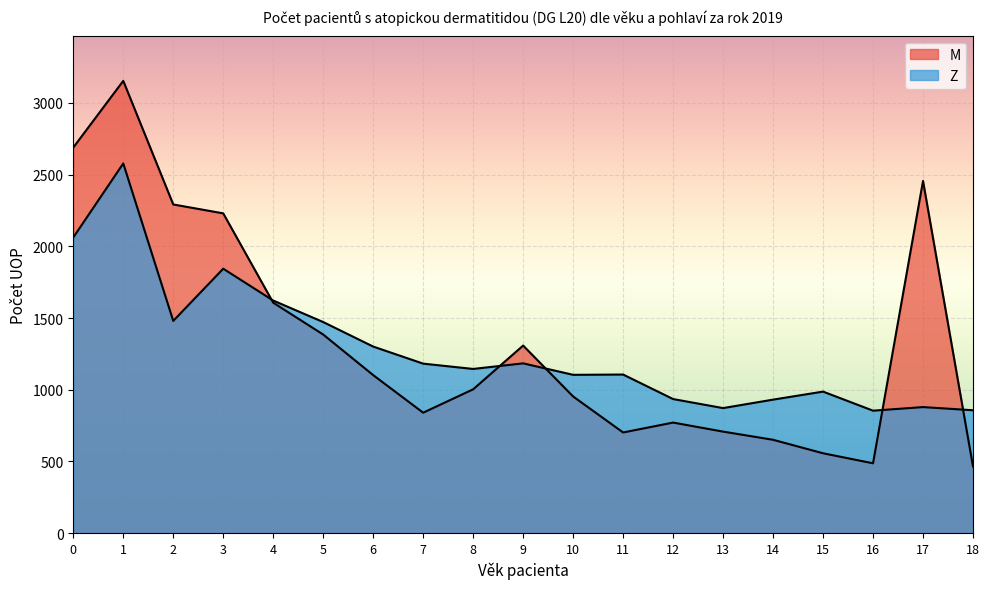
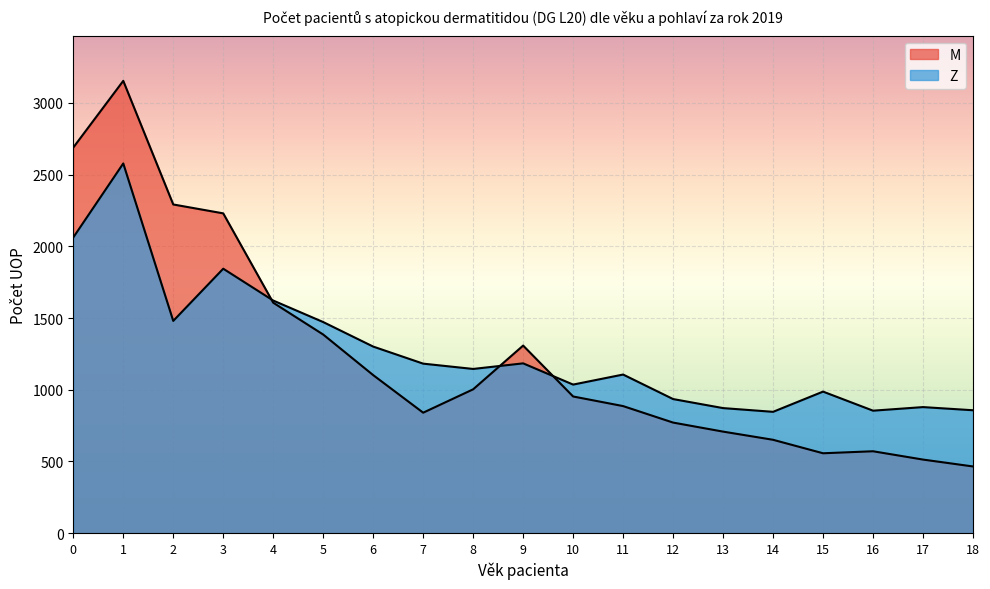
  {
    "M": {
      "0": 2690,
      "1": 3150,
      "2": 2290,
      "3": 2230,
      "5": 1390,
      "6": 1100,
      "7": 840,
      "8": 1000,
      "9": 1310,
      "10": 950,
-     "11": 700,
+     "11": 890,
      "12": 770,
      "13": 710,
      "14": 650,
      "15": 560,
-     "16": 490,
-     "17": 2460,
+     "16": 570,
+     "17": 510,
      "18": 470
    },
    "Z": {
      "0": 2060,
      "1": 2580,
      "2": 1480,
      "3": 1840,
      "5": 1470,
      "6": 1300,
      "7": 1180,
      "8": 1150,
      "9": 1180,
-     "10": 1100,
+     "10": 1040,
      "11": 1110,
      "12": 940,
      "13": 870,
-     "14": 930,
+     "14": 850,
      "15": 990,
      "16": 850,
      "17": 880,
      "18": 860
    }
  }
